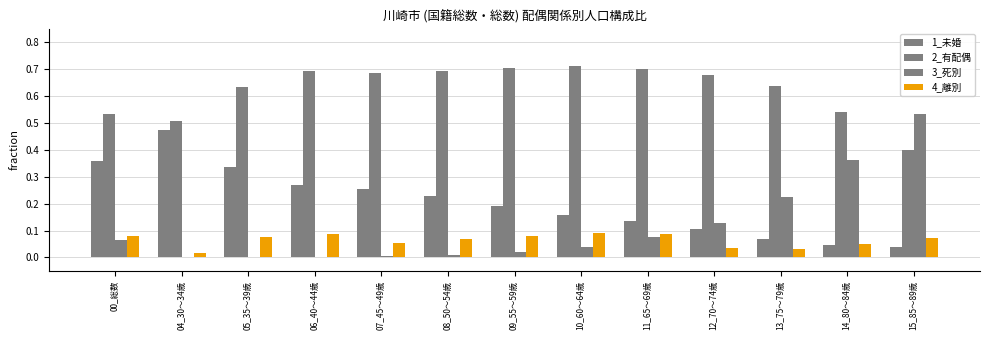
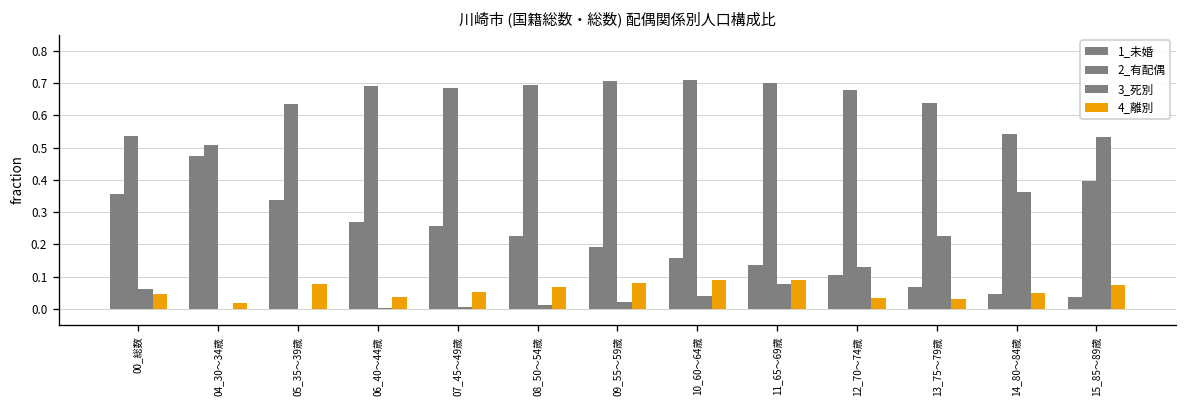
  {
    "4_離別": {
-     "00_総数": 0.08,
+     "00_総数": 0.05,
      "04_30～34歳": 0.02,
      "05_35～39歳": 0.08,
-     "06_40～44歳": 0.09,
+     "06_40～44歳": 0.04,
      "07_45～49歳": 0.05,
      "08_50～54歳": 0.07,
      "09_55～59歳": 0.08,
      "10_60～64歳": 0.09,
      "11_65～69歳": 0.09,
      "12_70～74歳": 0.03,
      "13_75～79歳": 0.03,
      "14_80～84歳": 0.05,
      "15_85～89歳": 0.07
    }
  }
